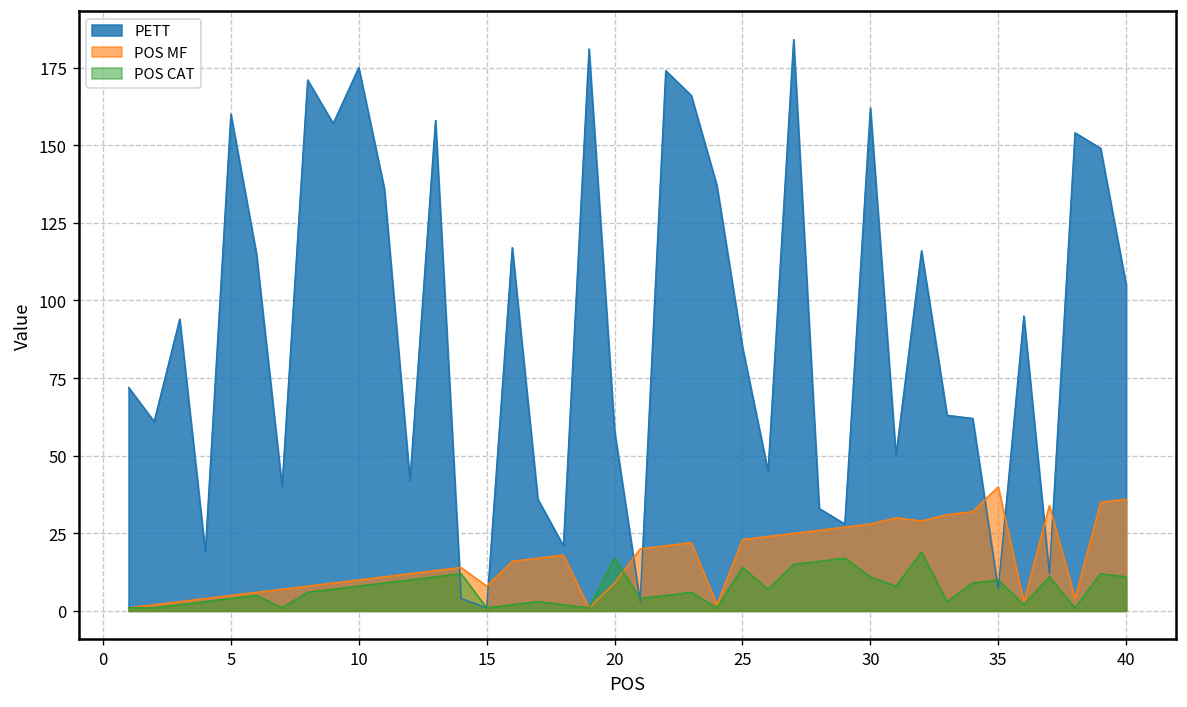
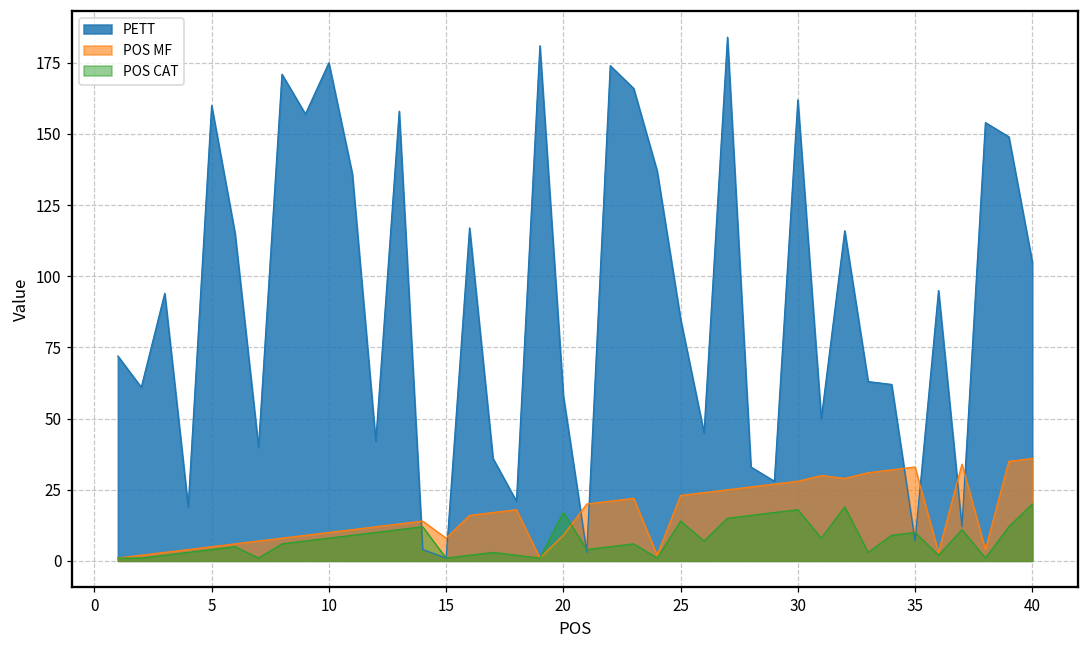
  {
    "PETT": {
      "5": 160,
      "10": 175,
      "20": 58,
      "25": 85,
      "30": 162,
      "35": 7,
      "40": 105
    },
    "POS MF": {
      "5": 5,
      "10": 10,
      "15": 8,
      "20": 9,
      "25": 23,
      "30": 28,
-     "35": 40,
+     "35": 33,
      "40": 36
    },
    "POS CAT": {
      "5": 4,
      "10": 8,
      "20": 17,
      "25": 14,
-     "30": 11,
+     "30": 18,
      "35": 10,
-     "40": 11
+     "40": 20
    }
  }
